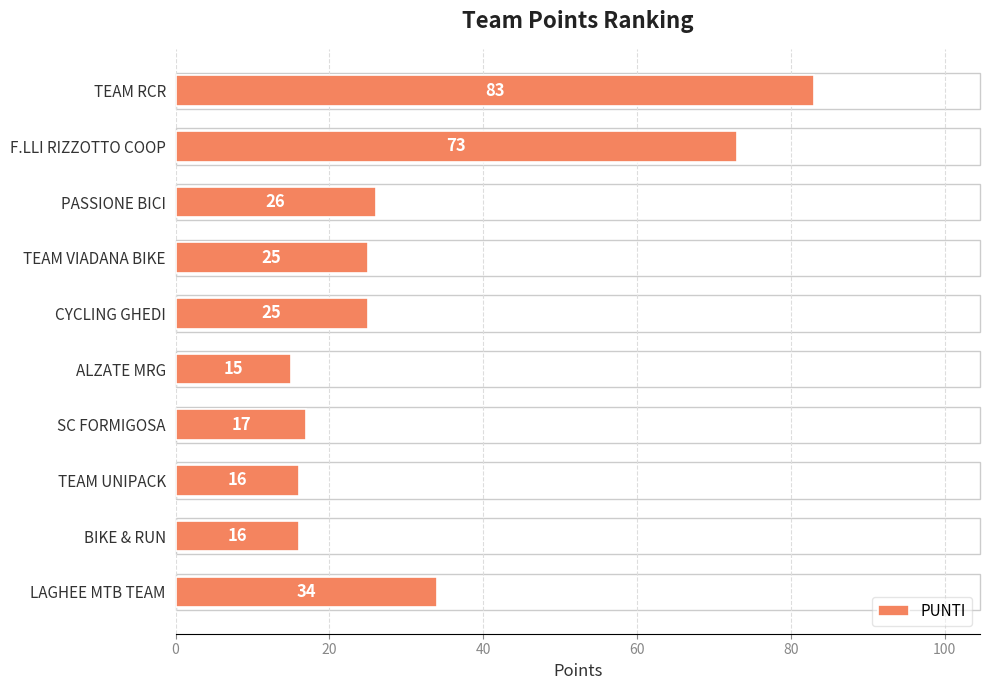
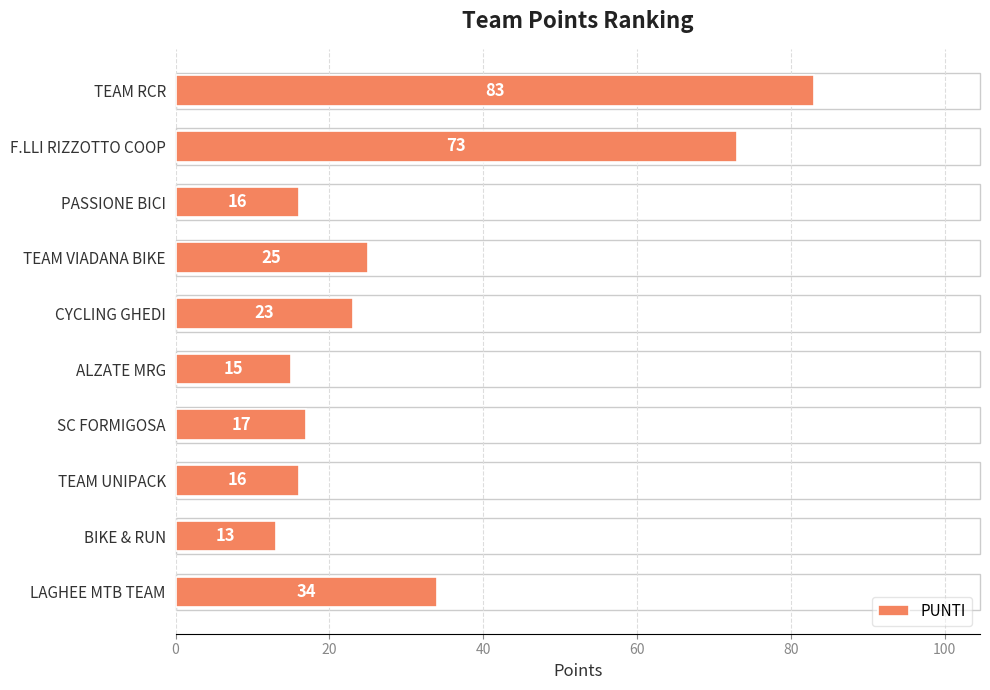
  {
    "TEAM RCR": 83,
    "F.LLI RIZZOTTO COOP": 73,
-   "PASSIONE BICI": 26,
+   "PASSIONE BICI": 16,
    "TEAM VIADANA BIKE": 25,
-   "CYCLING GHEDI": 25,
+   "CYCLING GHEDI": 23,
    "ALZATE MRG": 15,
    "SC FORMIGOSA": 17,
    "TEAM UNIPACK": 16,
-   "BIKE & RUN": 16,
+   "BIKE & RUN": 13,
    "LAGHEE MTB TEAM": 34
  }
